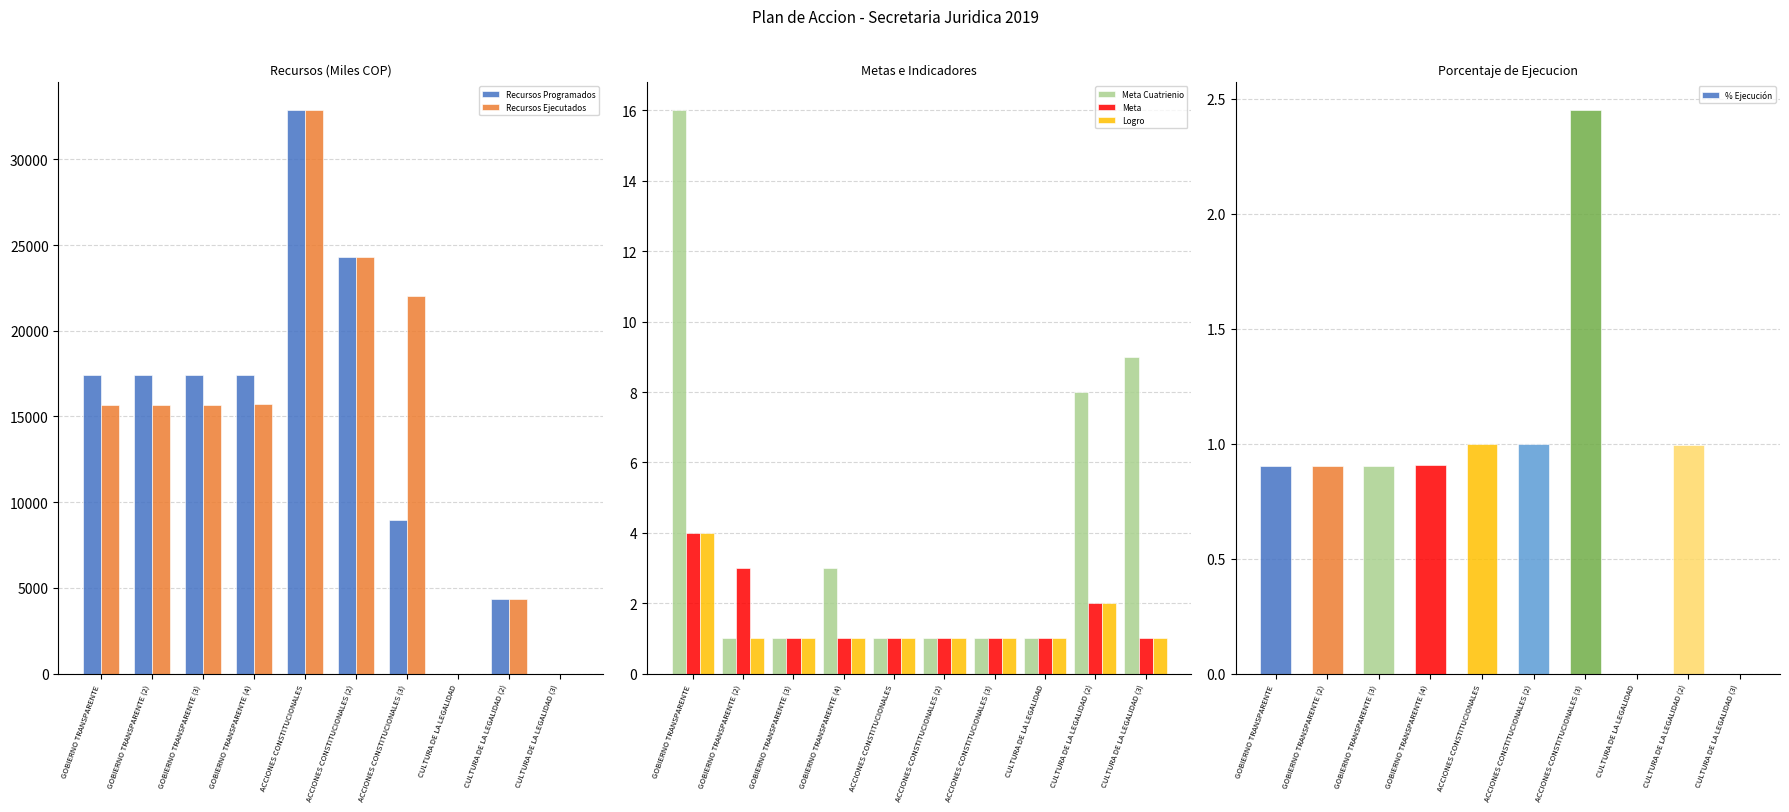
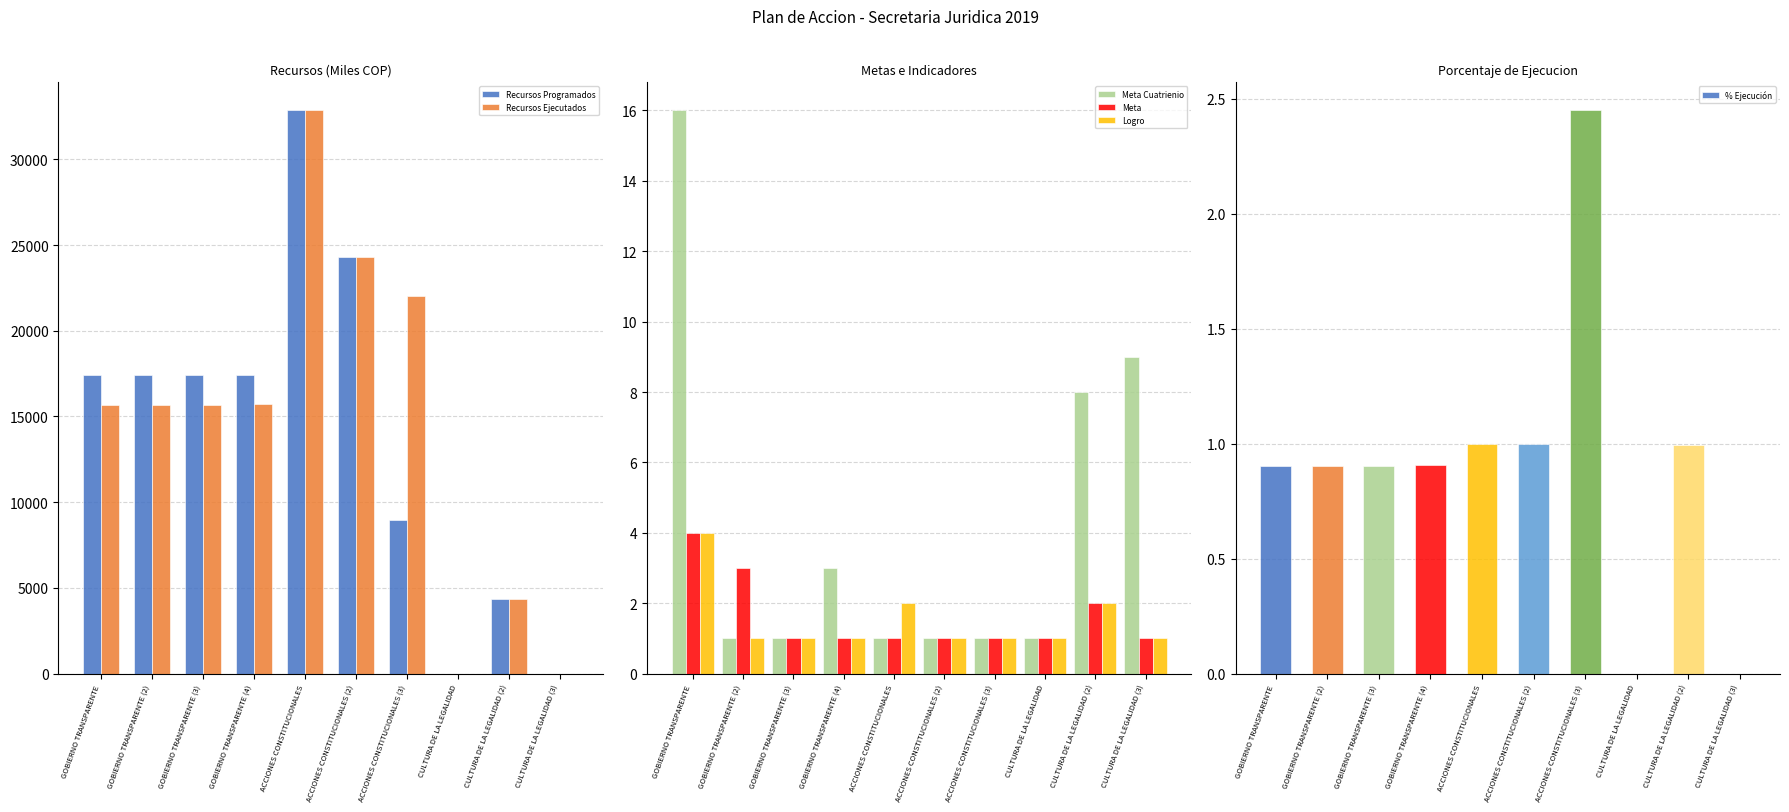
  {
    "Recursos (Miles COP)": {
      "Recursos Programados": {
        "GOBIERNO TRANSPARENTE": 17400,
        "GOBIERNO TRANSPARENTE (2)": 17400,
        "GOBIERNO TRANSPARENTE (3)": 17400,
        "GOBIERNO TRANSPARENTE (4)": 17400,
        "ACCIONES CONSTITUCIONALES": 32900,
        "ACCIONES CONSTITUCIONALES (2)": 24300,
        "ACCIONES CONSTITUCIONALES (3)": 9000,
        "CULTURA DE LA LEGALIDAD": 0,
        "CULTURA DE LA LEGALIDAD (2)": 4400,
        "CULTURA DE LA LEGALIDAD (3)": 0
      },
      "Recursos Ejecutados": {
        "GOBIERNO TRANSPARENTE": 15700,
        "GOBIERNO TRANSPARENTE (2)": 15700,
        "GOBIERNO TRANSPARENTE (3)": 15700,
        "GOBIERNO TRANSPARENTE (4)": 15800,
        "ACCIONES CONSTITUCIONALES": 32900,
        "ACCIONES CONSTITUCIONALES (2)": 24300,
        "ACCIONES CONSTITUCIONALES (3)": 22000,
        "CULTURA DE LA LEGALIDAD": 0,
        "CULTURA DE LA LEGALIDAD (2)": 4300,
        "CULTURA DE LA LEGALIDAD (3)": 0
      }
    },
    "Metas e Indicadores": {
      "Meta Cuatrienio": {
        "GOBIERNO TRANSPARENTE": 16,
        "GOBIERNO TRANSPARENTE (2)": 1,
        "GOBIERNO TRANSPARENTE (3)": 1,
        "GOBIERNO TRANSPARENTE (4)": 3,
        "ACCIONES CONSTITUCIONALES": 1,
        "ACCIONES CONSTITUCIONALES (2)": 1,
        "ACCIONES CONSTITUCIONALES (3)": 1,
        "CULTURA DE LA LEGALIDAD": 1,
        "CULTURA DE LA LEGALIDAD (2)": 8,
        "CULTURA DE LA LEGALIDAD (3)": 9
      },
      "Meta": {
        "GOBIERNO TRANSPARENTE": 4,
        "GOBIERNO TRANSPARENTE (2)": 3,
        "GOBIERNO TRANSPARENTE (3)": 1,
        "GOBIERNO TRANSPARENTE (4)": 1,
        "ACCIONES CONSTITUCIONALES": 1,
        "ACCIONES CONSTITUCIONALES (2)": 1,
        "ACCIONES CONSTITUCIONALES (3)": 1,
        "CULTURA DE LA LEGALIDAD": 1,
        "CULTURA DE LA LEGALIDAD (2)": 2,
        "CULTURA DE LA LEGALIDAD (3)": 1
      },
      "Logro": {
        "GOBIERNO TRANSPARENTE": 4,
        "GOBIERNO TRANSPARENTE (2)": 1,
        "GOBIERNO TRANSPARENTE (3)": 1,
        "GOBIERNO TRANSPARENTE (4)": 1,
-       "ACCIONES CONSTITUCIONALES": 1,
+       "ACCIONES CONSTITUCIONALES": 2,
        "ACCIONES CONSTITUCIONALES (2)": 1,
        "ACCIONES CONSTITUCIONALES (3)": 1,
        "CULTURA DE LA LEGALIDAD": 1,
        "CULTURA DE LA LEGALIDAD (2)": 2,
        "CULTURA DE LA LEGALIDAD (3)": 1
      }
    },
    "Porcentaje de Ejecucion": {
      "GOBIERNO TRANSPARENTE": 0.90,
      "GOBIERNO TRANSPARENTE (2)": 0.90,
      "GOBIERNO TRANSPARENTE (3)": 0.90,
      "GOBIERNO TRANSPARENTE (4)": 0.91,
      "ACCIONES CONSTITUCIONALES": 1.00,
      "ACCIONES CONSTITUCIONALES (2)": 1.00,
      "ACCIONES CONSTITUCIONALES (3)": 2.45,
      "CULTURA DE LA LEGALIDAD": 0.00,
      "CULTURA DE LA LEGALIDAD (2)": 0.99,
      "CULTURA DE LA LEGALIDAD (3)": 0.00
    }
  }
